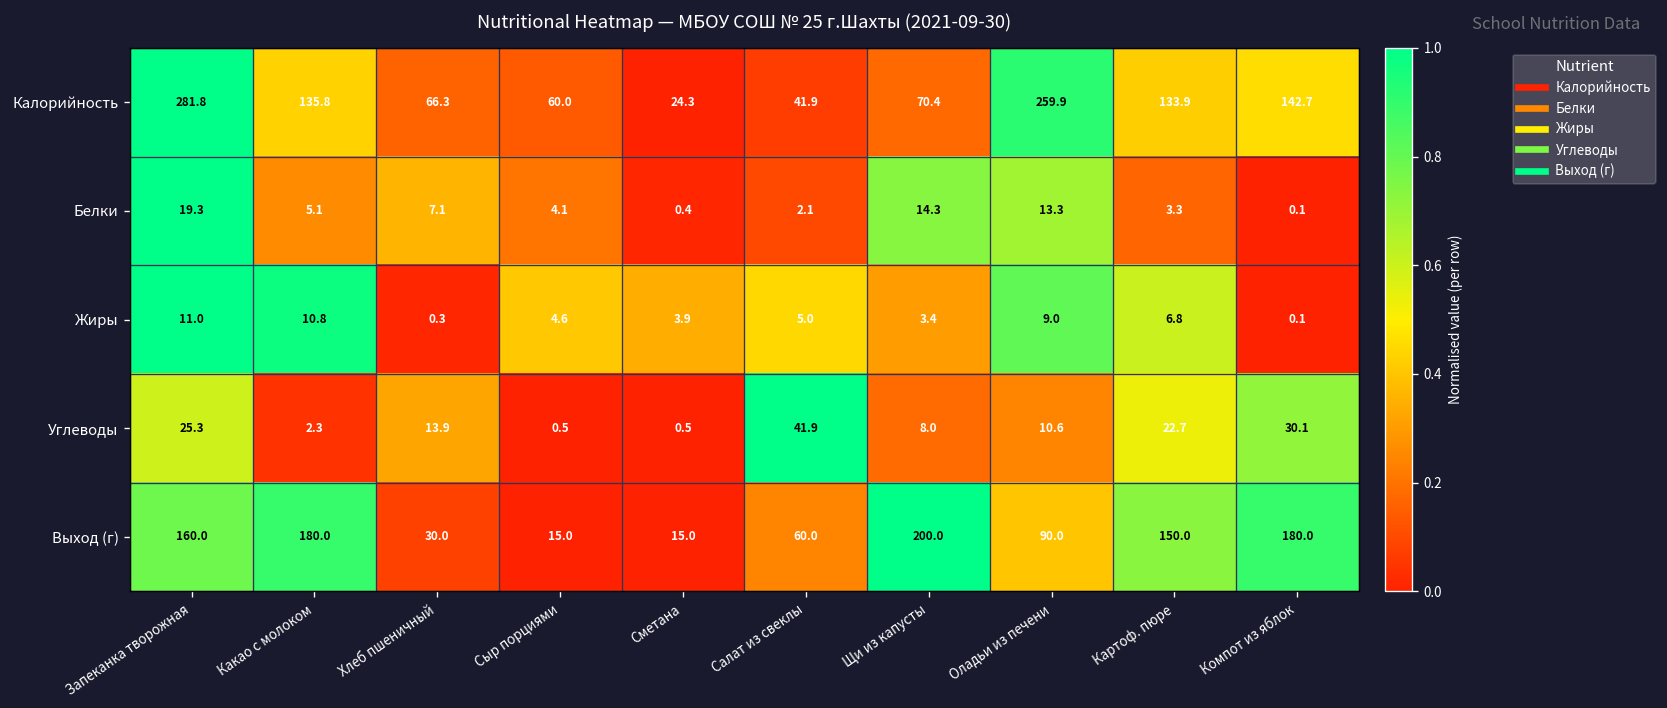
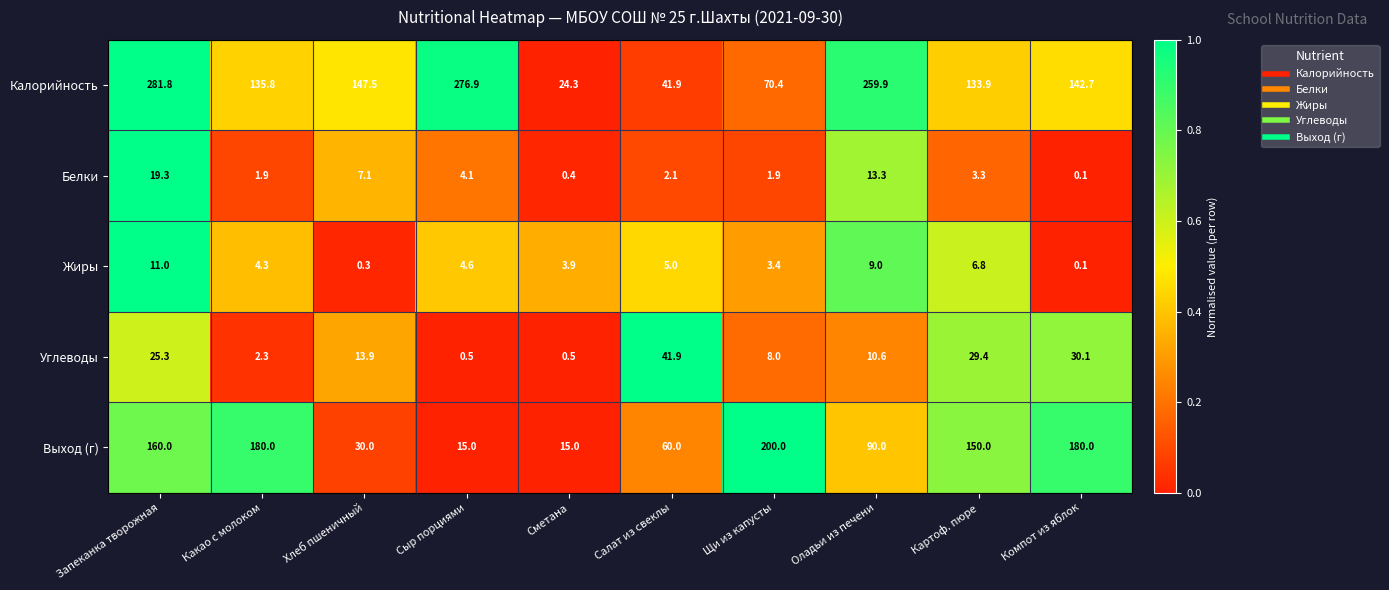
  {
    "Калорийность": {
      "Запеканка творожная": 281.8,
      "Какао с молоком": 135.8,
-     "Хлеб пшеничный": 66.3,
-     "Сыр порциями": 60.0,
+     "Хлеб пшеничный": 147.5,
+     "Сыр порциями": 276.9,
      "Сметана": 24.3,
      "Салат из свеклы": 41.9,
      "Щи из капусты": 70.4,
      "Оладьи из печени": 259.9,
      "Картоф. пюре": 133.9,
      "Компот из яблок": 142.7
    },
    "Белки": {
      "Запеканка творожная": 19.3,
-     "Какао с молоком": 5.1,
+     "Какао с молоком": 1.9,
      "Хлеб пшеничный": 7.1,
      "Сыр порциями": 4.1,
      "Сметана": 0.4,
      "Салат из свеклы": 2.1,
-     "Щи из капусты": 14.3,
+     "Щи из капусты": 1.9,
      "Оладьи из печени": 13.3,
      "Картоф. пюре": 3.3,
      "Компот из яблок": 0.1
    },
    "Жиры": {
      "Запеканка творожная": 11.0,
-     "Какао с молоком": 10.8,
+     "Какао с молоком": 4.3,
      "Хлеб пшеничный": 0.3,
      "Сыр порциями": 4.6,
      "Сметана": 3.9,
      "Салат из свеклы": 5.0,
      "Щи из капусты": 3.4,
      "Оладьи из печени": 9.0,
      "Картоф. пюре": 6.8,
      "Компот из яблок": 0.1
    },
    "Углеводы": {
      "Запеканка творожная": 25.3,
      "Какао с молоком": 2.3,
      "Хлеб пшеничный": 13.9,
      "Сыр порциями": 0.5,
      "Сметана": 0.5,
      "Салат из свеклы": 41.9,
      "Щи из капусты": 8.0,
      "Оладьи из печени": 10.6,
-     "Картоф. пюре": 22.7,
+     "Картоф. пюре": 29.4,
      "Компот из яблок": 30.1
    },
    "Выход (г)": {
      "Запеканка творожная": 160.0,
      "Какао с молоком": 180.0,
      "Хлеб пшеничный": 30.0,
      "Сыр порциями": 15.0,
      "Сметана": 15.0,
      "Салат из свеклы": 60.0,
      "Щи из капусты": 200.0,
      "Оладьи из печени": 90.0,
      "Картоф. пюре": 150.0,
      "Компот из яблок": 180.0
    }
  }
